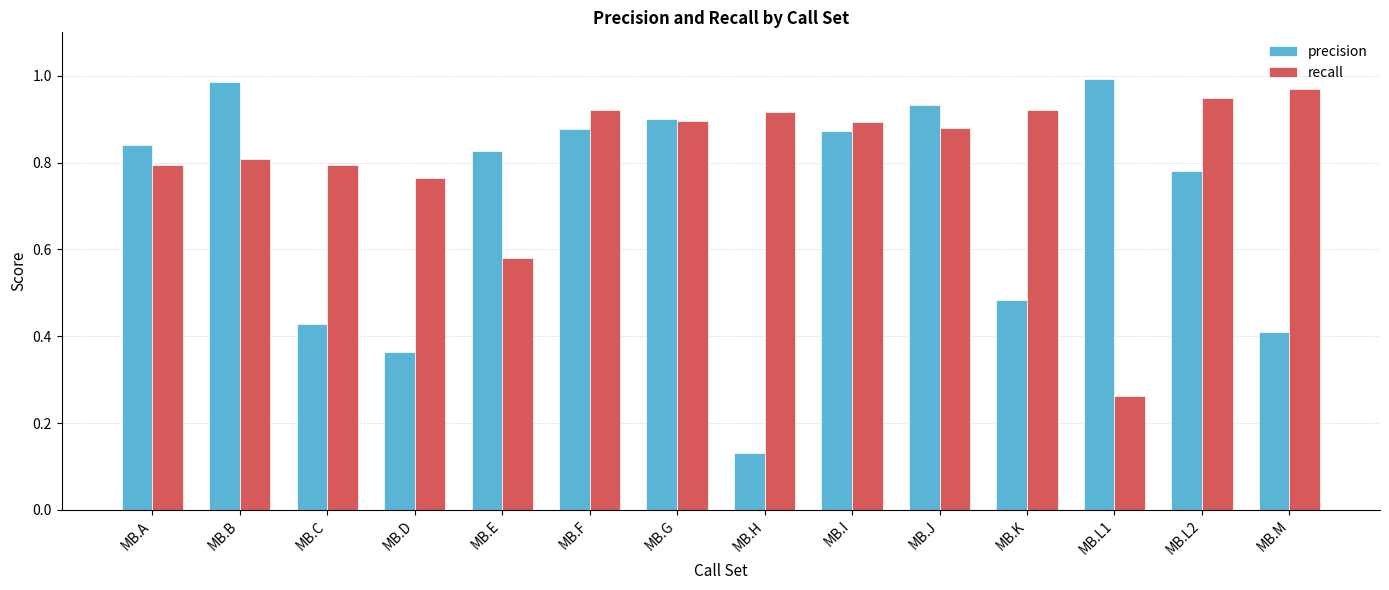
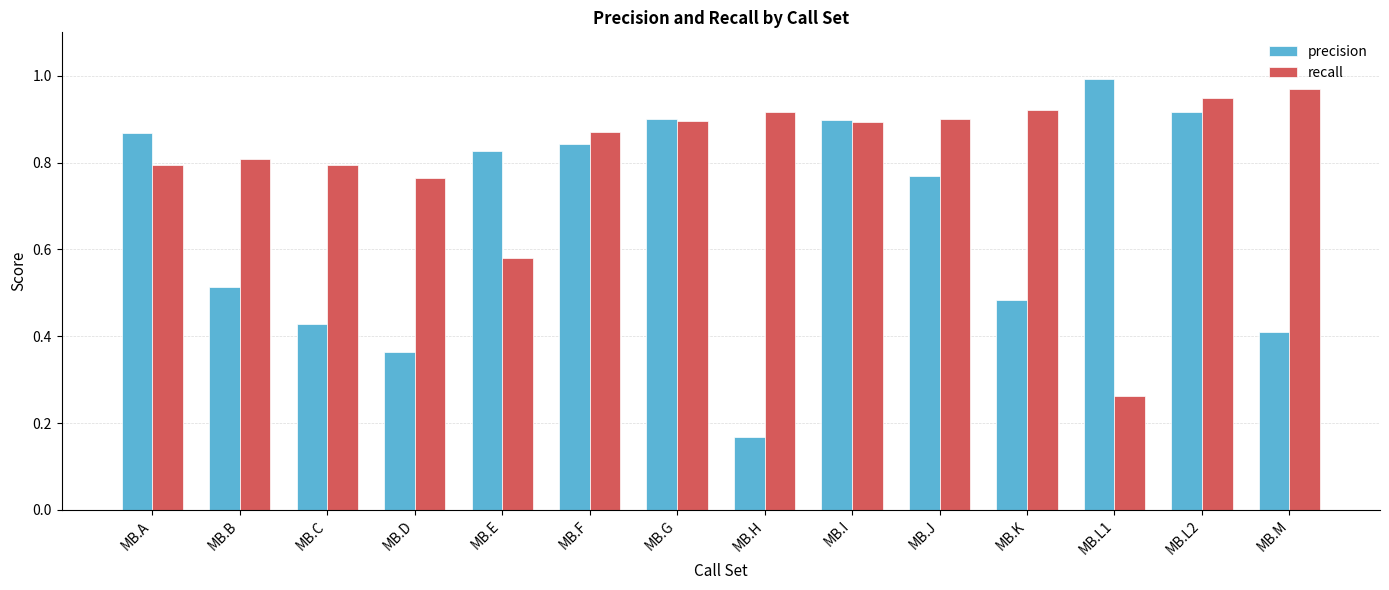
  {
    "precision": {
-     "MB.A": 0.84,
-     "MB.B": 0.99,
+     "MB.A": 0.87,
+     "MB.B": 0.51,
      "MB.C": 0.43,
      "MB.D": 0.36,
      "MB.E": 0.83,
-     "MB.F": 0.88,
+     "MB.F": 0.84,
      "MB.G": 0.90,
-     "MB.H": 0.13,
-     "MB.I": 0.87,
-     "MB.J": 0.93,
+     "MB.H": 0.17,
+     "MB.I": 0.90,
+     "MB.J": 0.77,
      "MB.K": 0.48,
      "MB.L1": 0.99,
-     "MB.L2": 0.78,
+     "MB.L2": 0.92,
      "MB.M": 0.41
    },
    "recall": {
      "MB.A": 0.80,
      "MB.B": 0.81,
      "MB.C": 0.80,
      "MB.D": 0.77,
      "MB.E": 0.58,
-     "MB.F": 0.92,
+     "MB.F": 0.87,
      "MB.G": 0.90,
      "MB.H": 0.92,
      "MB.I": 0.89,
-     "MB.J": 0.88,
+     "MB.J": 0.90,
      "MB.K": 0.92,
      "MB.L1": 0.26,
      "MB.L2": 0.95,
      "MB.M": 0.97
    }
  }
